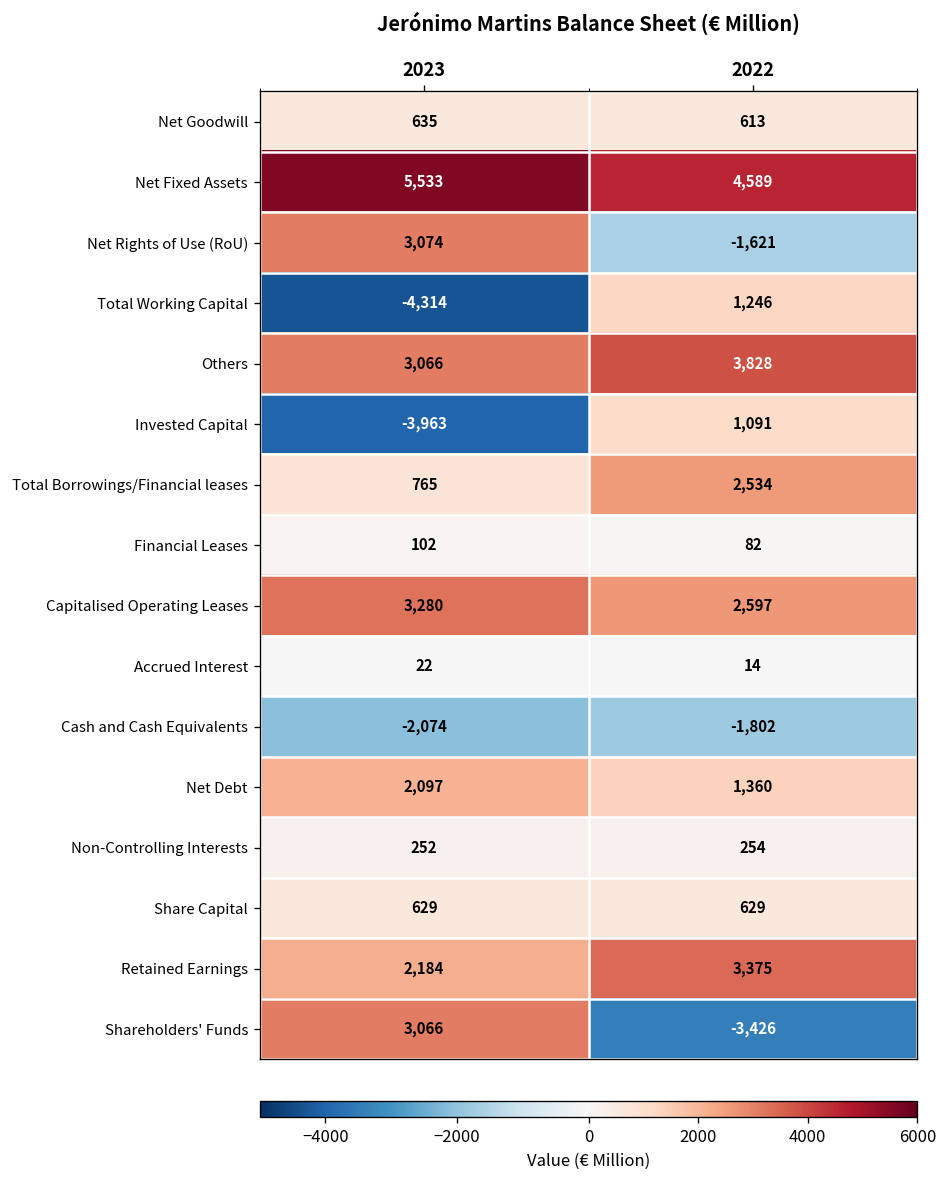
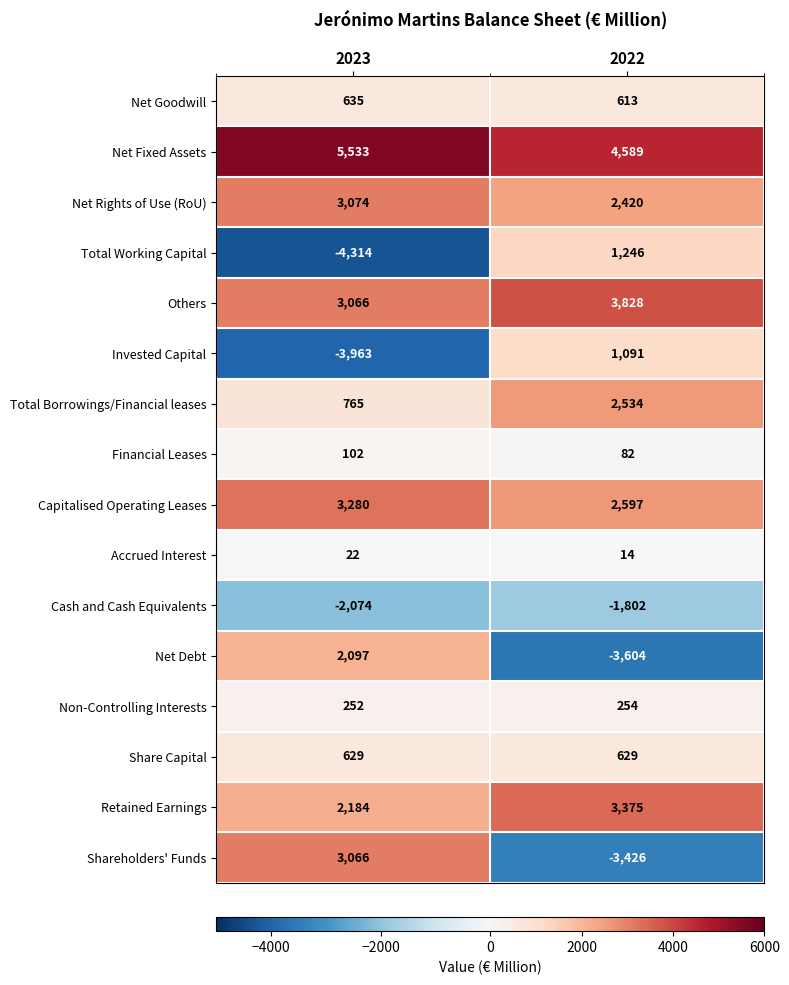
  {
    "Net Goodwill": {
      "2023": "635",
      "2022": "613"
    },
    "Net Fixed Assets": {
      "2023": "5,533",
      "2022": "4,589"
    },
    "Net Rights of Use (RoU)": {
      "2023": "3,074",
-     "2022": "-1,621"
+     "2022": "2,420"
    },
    "Total Working Capital": {
      "2023": "-4,314",
      "2022": "1,246"
    },
    "Others": {
      "2023": "3,066",
      "2022": "3,828"
    },
    "Invested Capital": {
      "2023": "-3,963",
      "2022": "1,091"
    },
    "Total Borrowings/Financial leases": {
      "2023": "765",
      "2022": "2,534"
    },
    "Financial Leases": {
      "2023": "102",
      "2022": "82"
    },
    "Capitalised Operating Leases": {
      "2023": "3,280",
      "2022": "2,597"
    },
    "Accrued Interest": {
      "2023": "22",
      "2022": "14"
    },
    "Cash and Cash Equivalents": {
      "2023": "-2,074",
      "2022": "-1,802"
    },
    "Net Debt": {
      "2023": "2,097",
-     "2022": "1,360"
+     "2022": "-3,604"
    },
    "Non-Controlling Interests": {
      "2023": "252",
      "2022": "254"
    },
    "Share Capital": {
      "2023": "629",
      "2022": "629"
    },
    "Retained Earnings": {
      "2023": "2,184",
      "2022": "3,375"
    },
    "Shareholders' Funds": {
      "2023": "3,066",
      "2022": "-3,426"
    }
  }
